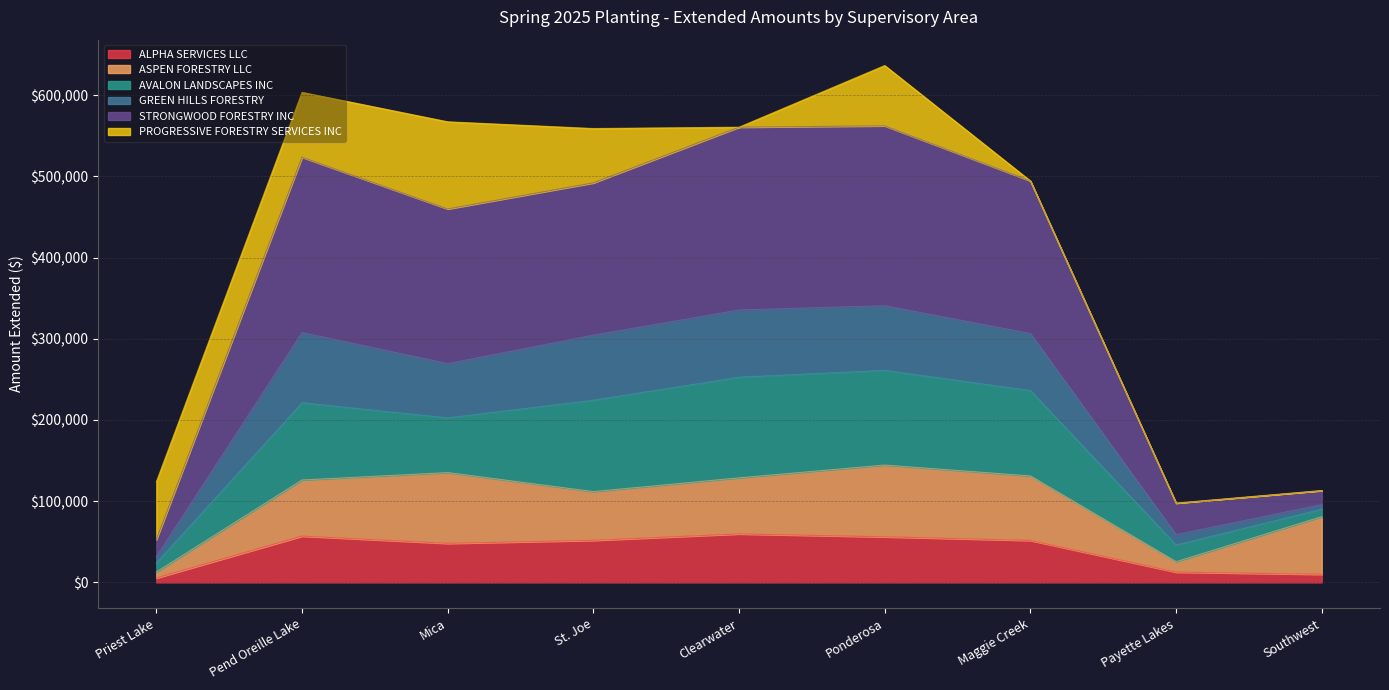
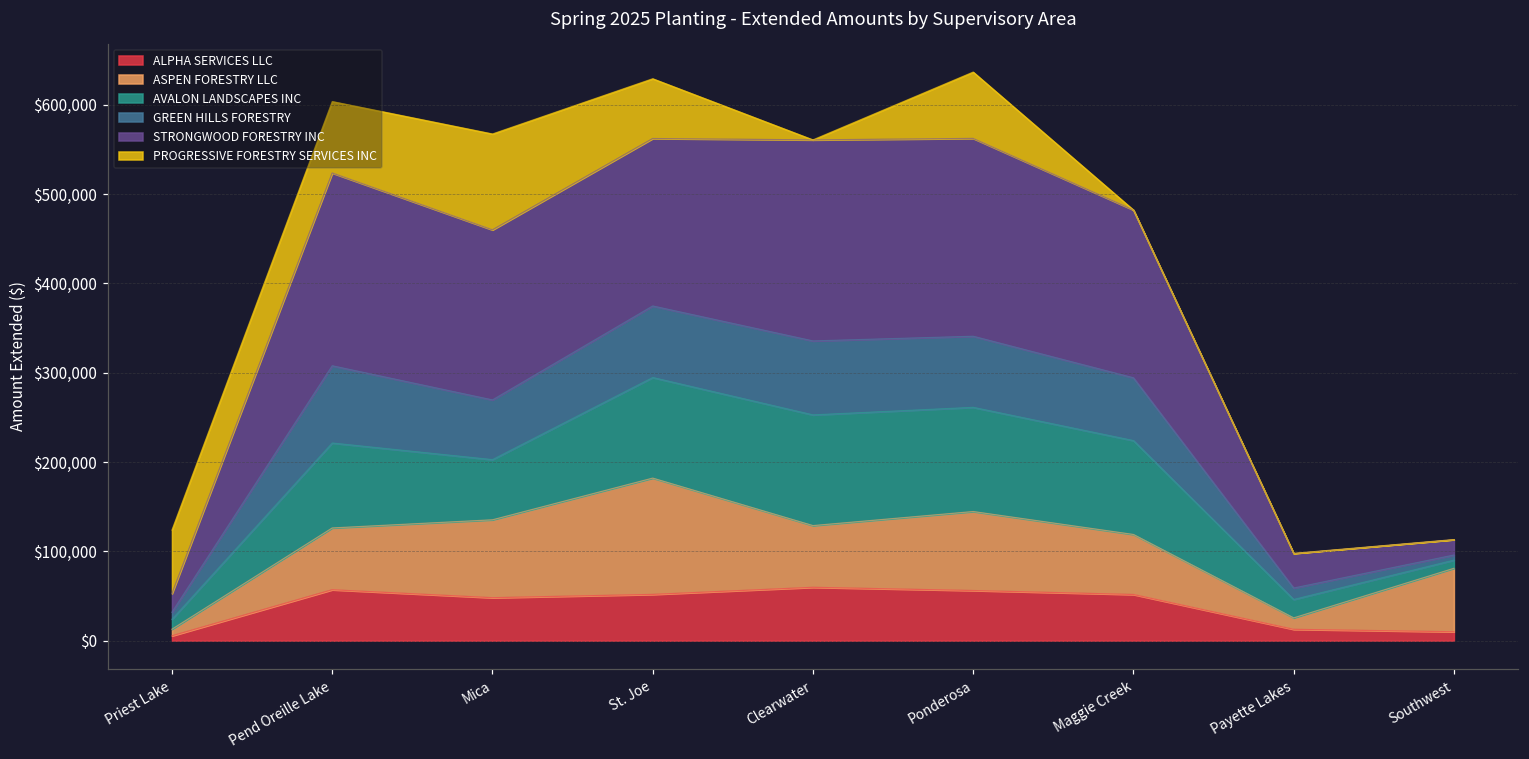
  {
    "ALPHA SERVICES LLC": {
      "Priest Lake": "$10,000",
      "Pend Oreille Lake": "$60,000",
      "Mica": "$50,000",
      "St. Joe": "$50,000",
      "Clearwater": "$60,000",
      "Ponderosa": "$60,000",
      "Maggie Creek": "$50,000",
      "Payette Lakes": "$10,000",
      "Southwest": "$10,000"
    },
    "ASPEN FORESTRY LLC": {
      "Priest Lake": "$10,000",
      "Pend Oreille Lake": "$70,000",
      "Mica": "$90,000",
-     "St. Joe": "$60,000",
+     "St. Joe": "$130,000",
      "Clearwater": "$70,000",
      "Ponderosa": "$90,000",
-     "Maggie Creek": "$80,000",
+     "Maggie Creek": "$70,000",
      "Payette Lakes": "$10,000",
      "Southwest": "$70,000"
    },
    "STRONGWOOD FORESTRY INC": {
      "Priest Lake": "$20,000",
      "Pend Oreille Lake": "$220,000",
      "Mica": "$190,000",
      "St. Joe": "$190,000",
      "Ponderosa": "$220,000"
    },
    "PROGRESSIVE FORESTRY SERVICES INC": {
      "Priest Lake": "$70,000",
      "Mica": "$110,000",
      "St. Joe": "$70,000",
      "Ponderosa": "$70,000"
    }
  }
